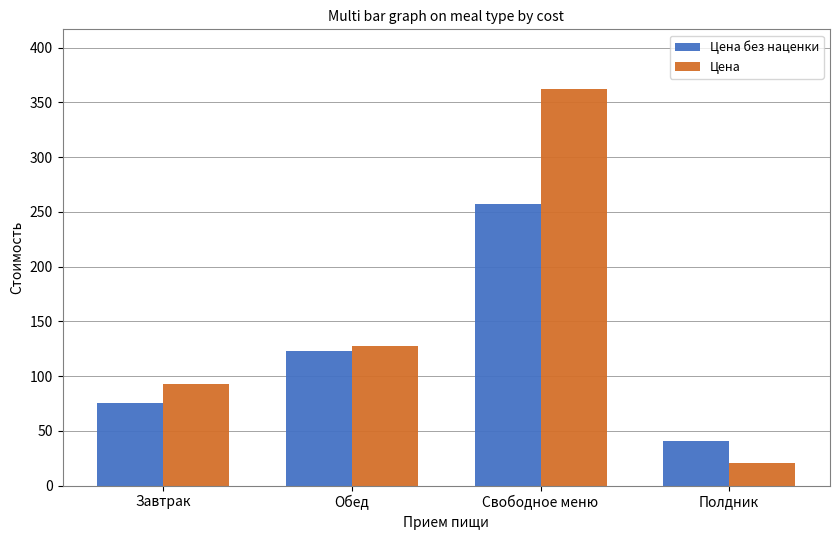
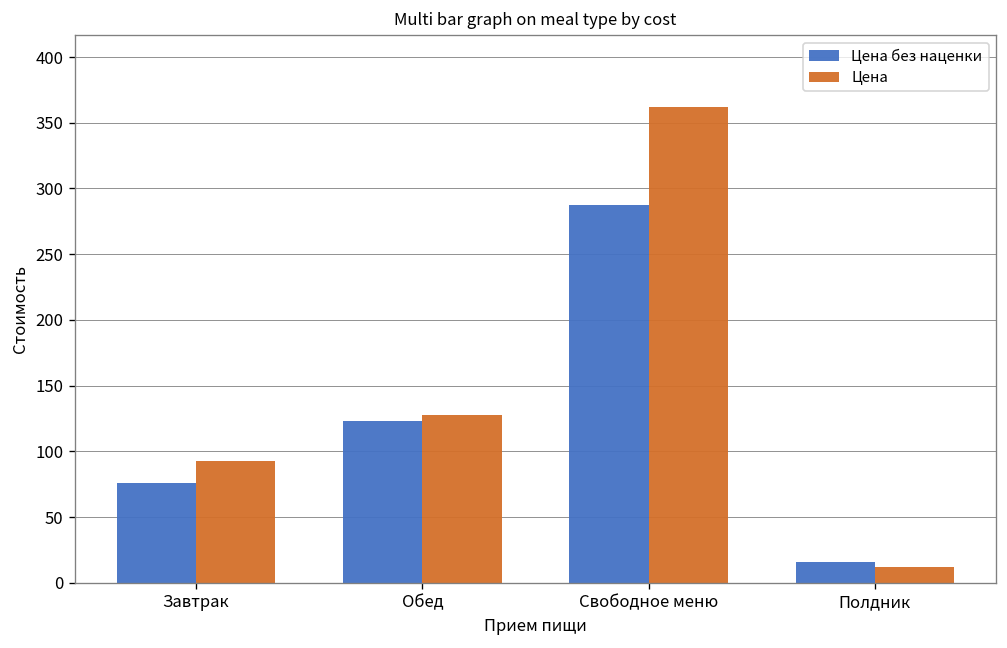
  {
    "Цена без наценки": {
      "Завтрак": 76,
      "Обед": 123,
-     "Свободное меню": 257,
-     "Полдник": 40
+     "Свободное меню": 287,
+     "Полдник": 15
    },
    "Цена": {
      "Завтрак": 92,
      "Обед": 128,
      "Свободное меню": 362,
-     "Полдник": 21
+     "Полдник": 12
    }
  }
